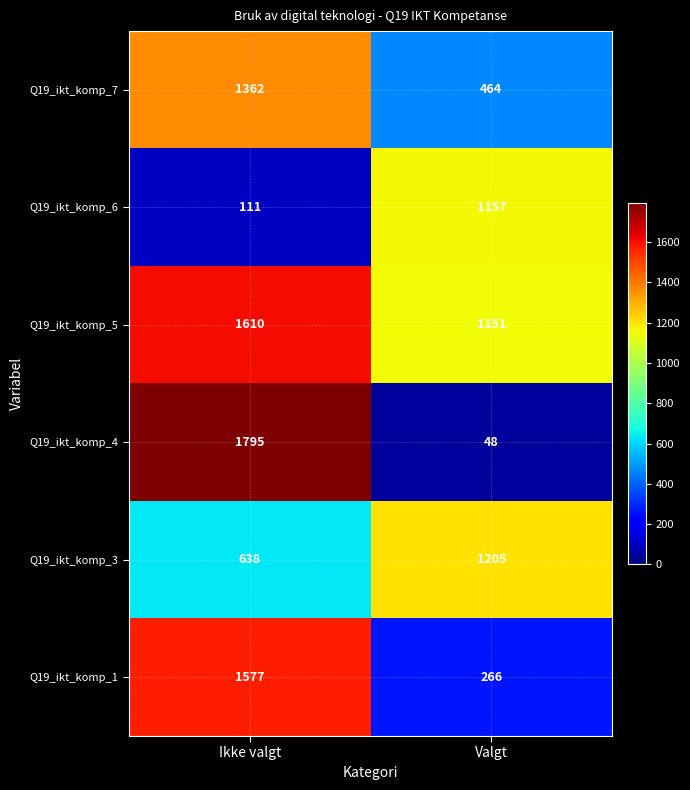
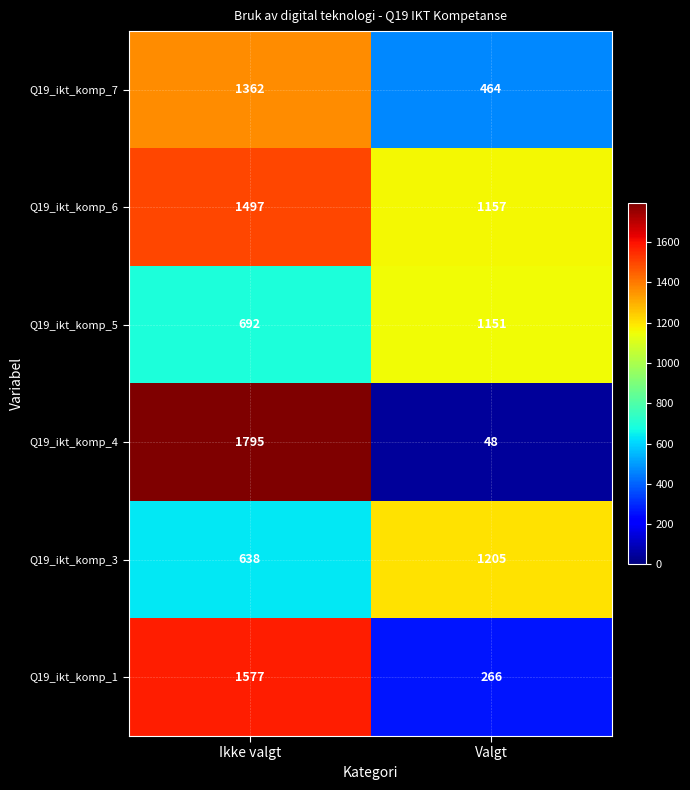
  {
    "Q19_ikt_komp_7": {
      "Ikke valgt": 1362,
      "Valgt": 464
    },
    "Q19_ikt_komp_6": {
-     "Ikke valgt": 111,
+     "Ikke valgt": 1497,
      "Valgt": 1157
    },
    "Q19_ikt_komp_5": {
-     "Ikke valgt": 1610,
+     "Ikke valgt": 692,
      "Valgt": 1151
    },
    "Q19_ikt_komp_4": {
      "Ikke valgt": 1795,
      "Valgt": 48
    },
    "Q19_ikt_komp_3": {
      "Ikke valgt": 638,
      "Valgt": 1205
    },
    "Q19_ikt_komp_1": {
      "Ikke valgt": 1577,
      "Valgt": 266
    }
  }
